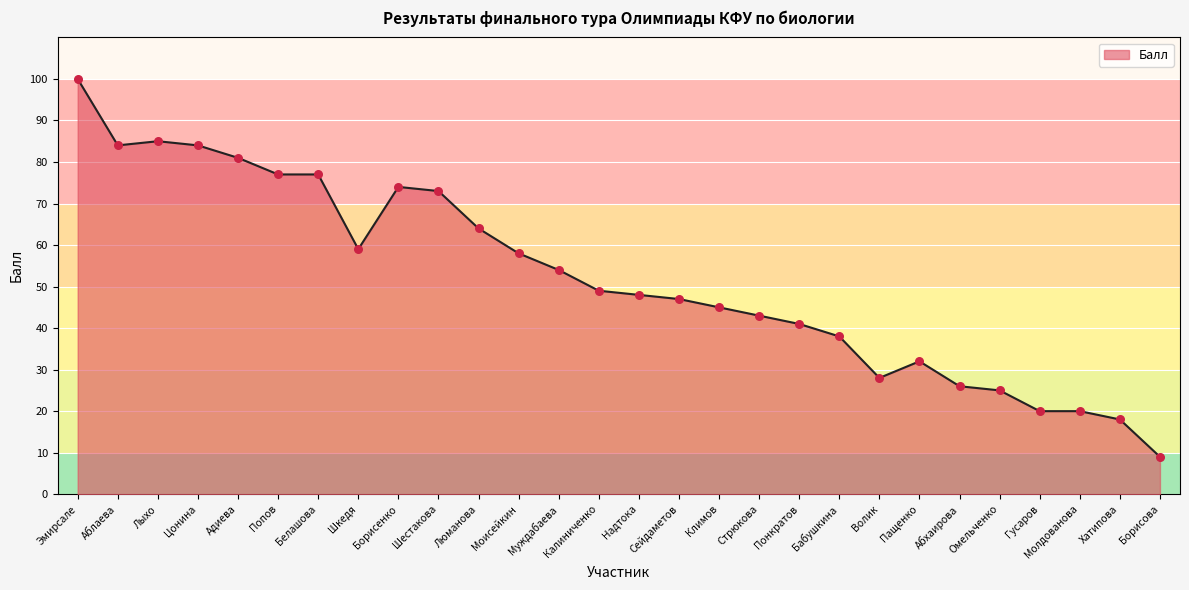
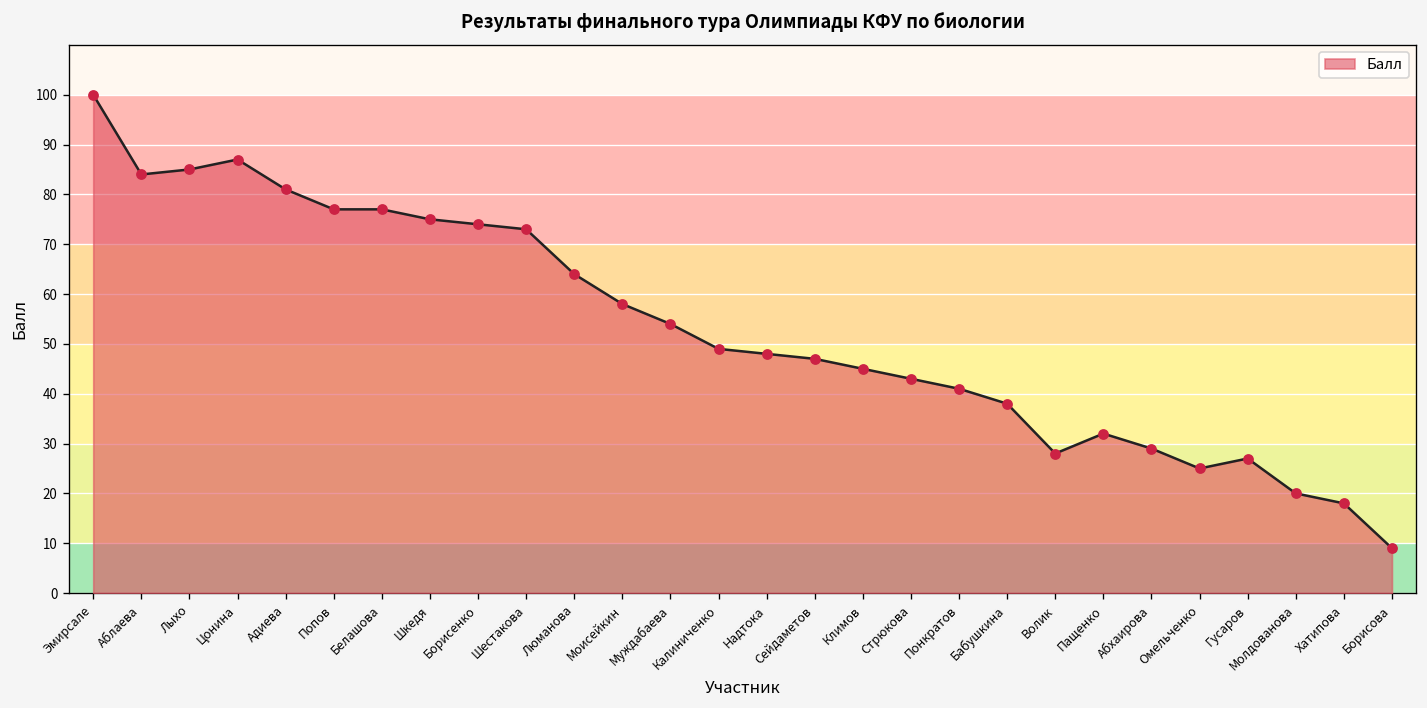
  {
    "Эмирсале": 100,
    "Аблаева": 84,
    "Лыхо": 85,
-   "Цонина": 84,
+   "Цонина": 87,
    "Адиева": 81,
    "Попов": 77,
    "Белашова": 77,
-   "Шкедя": 59,
+   "Шкедя": 75,
    "Борисенко": 74,
    "Шестакова": 73,
    "Люманова": 64,
    "Моисейкин": 58,
    "Муждабаева": 54,
    "Калиниченко": 49,
    "Надтока": 48,
    "Сейдаметов": 47,
    "Климов": 45,
    "Стрюкова": 43,
    "Понкратов": 41,
    "Бабушкина": 38,
    "Волик": 28,
    "Пащенко": 32,
-   "Абхаирова": 26,
+   "Абхаирова": 29,
    "Омельченко": 25,
-   "Гусаров": 20,
+   "Гусаров": 27,
    "Молдованова": 20,
    "Хатипова": 18,
    "Борисова": 9
  }
